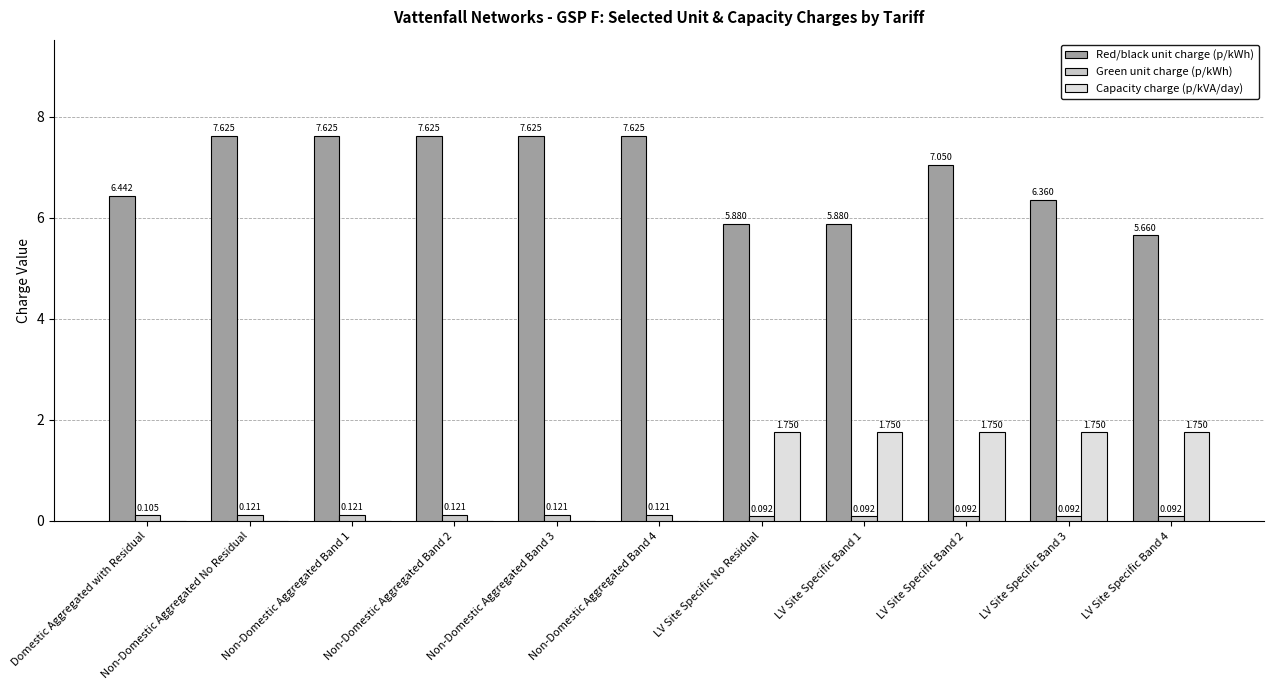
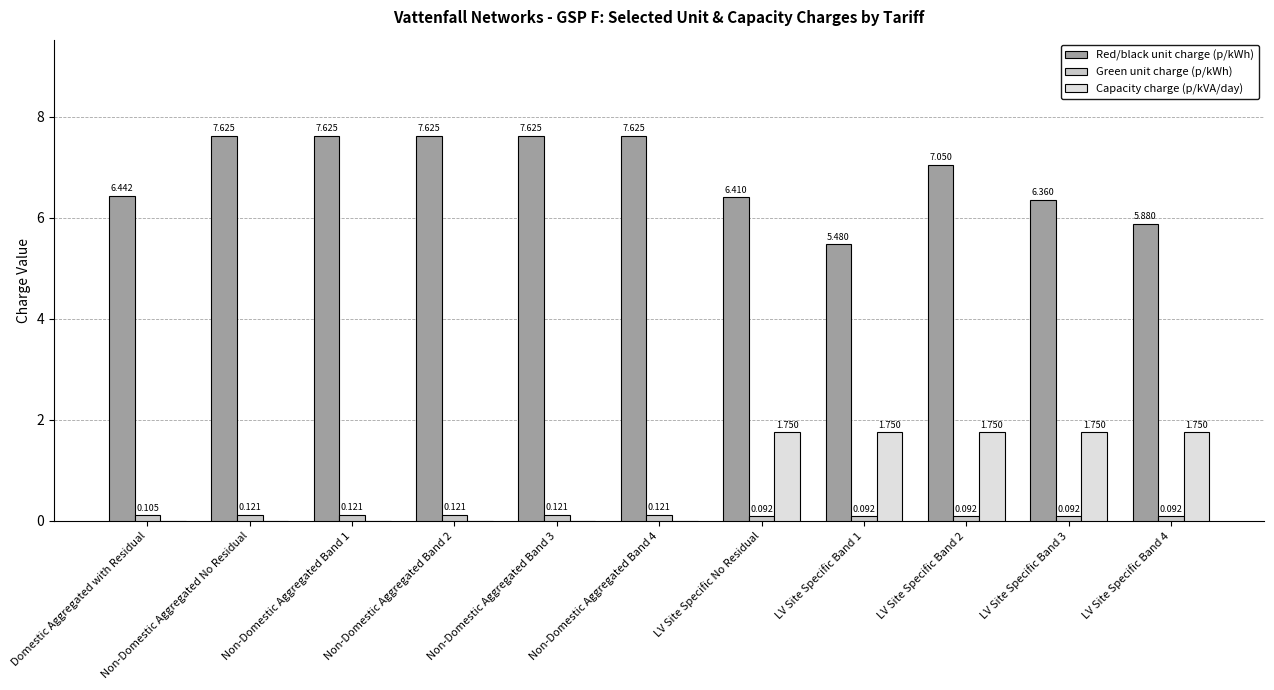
  {
    "Red/black unit charge (p/kWh)": {
      "Domestic Aggregated with Residual": 6.442,
      "Non-Domestic Aggregated No Residual": 7.625,
      "Non-Domestic Aggregated Band 1": 7.625,
      "Non-Domestic Aggregated Band 2": 7.625,
      "Non-Domestic Aggregated Band 3": 7.625,
      "Non-Domestic Aggregated Band 4": 7.625,
-     "LV Site Specific No Residual": 5.880,
-     "LV Site Specific Band 1": 5.880,
+     "LV Site Specific No Residual": 6.410,
+     "LV Site Specific Band 1": 5.480,
      "LV Site Specific Band 2": 7.050,
      "LV Site Specific Band 3": 6.360,
-     "LV Site Specific Band 4": 5.660
+     "LV Site Specific Band 4": 5.880
    }
  }
